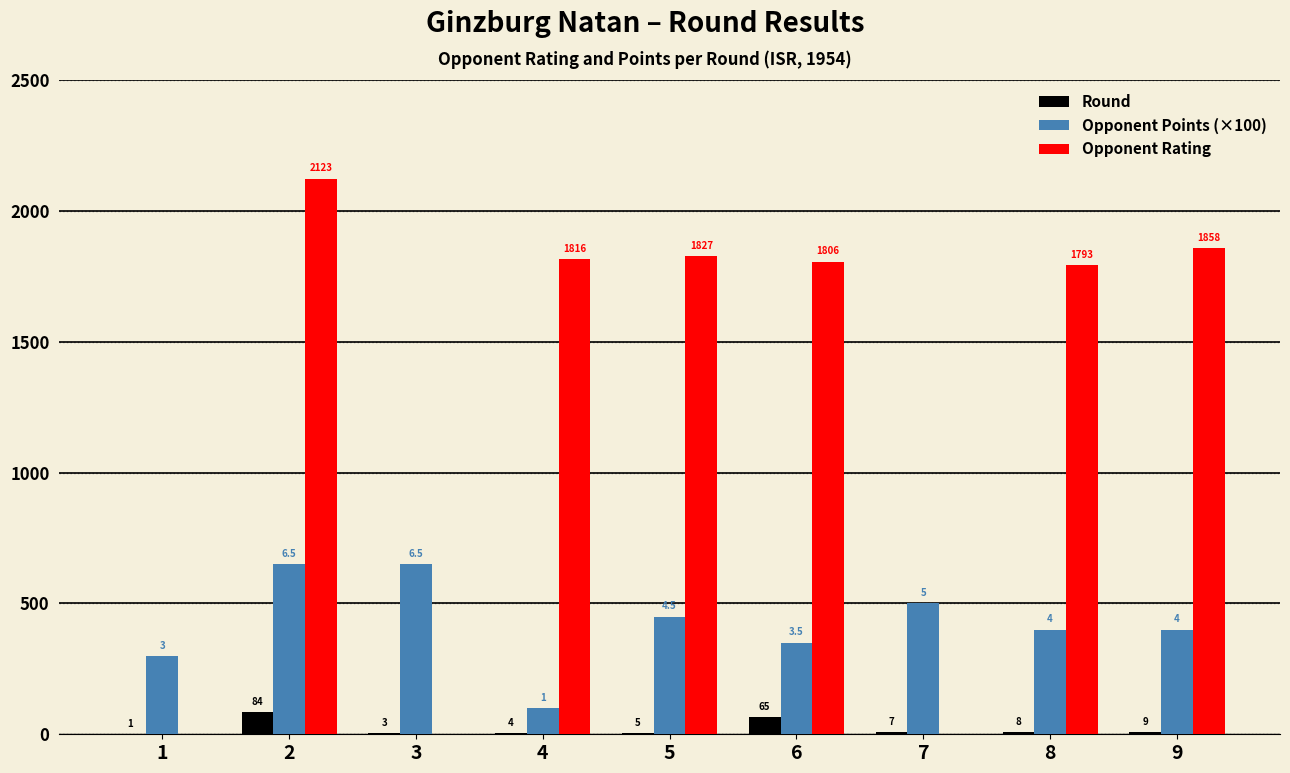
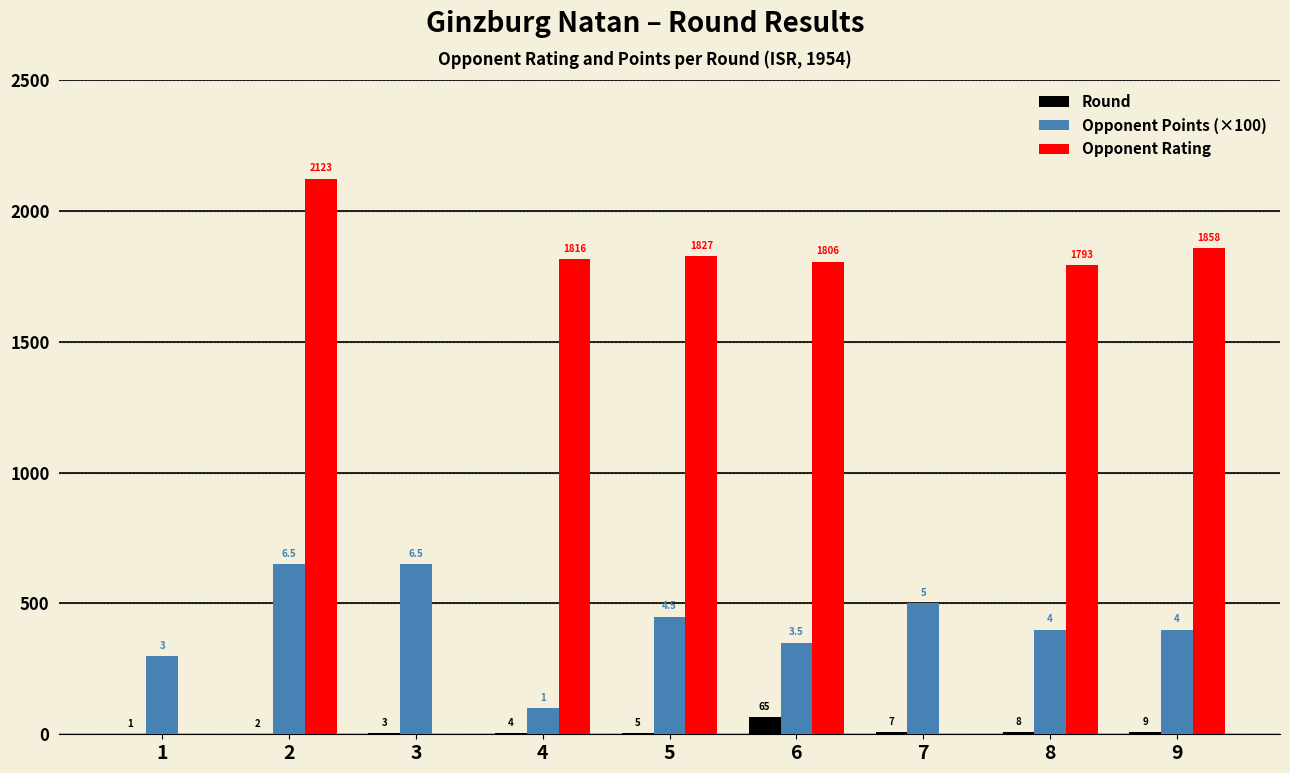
  {
    "Round": {
      "1": 1,
-     "2": 84,
+     "2": 2,
      "3": 3,
      "4": 4,
      "5": 5,
      "6": 65,
      "7": 7,
      "8": 8,
      "9": 9
    },
    "Opponent Rating": {
      "2": 2123,
      "4": 1816,
      "5": 1827,
      "6": 1806,
      "8": 1793,
      "9": 1858
    }
  }
